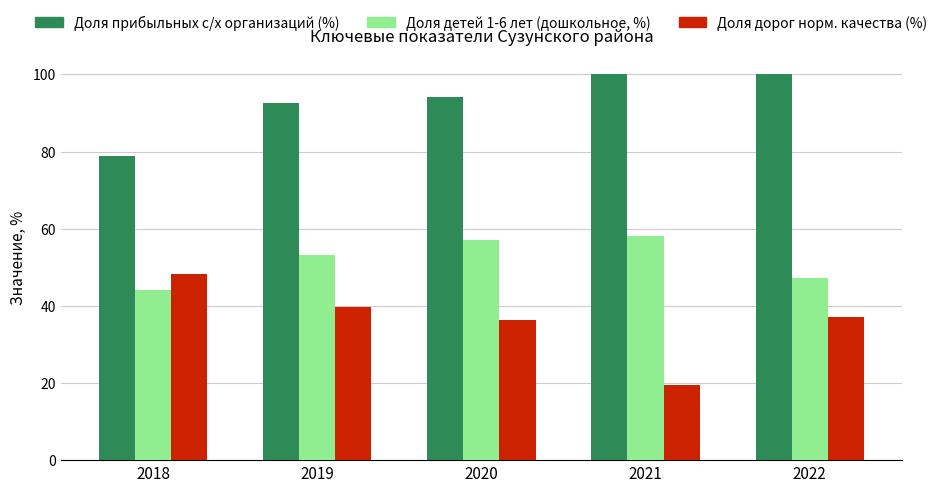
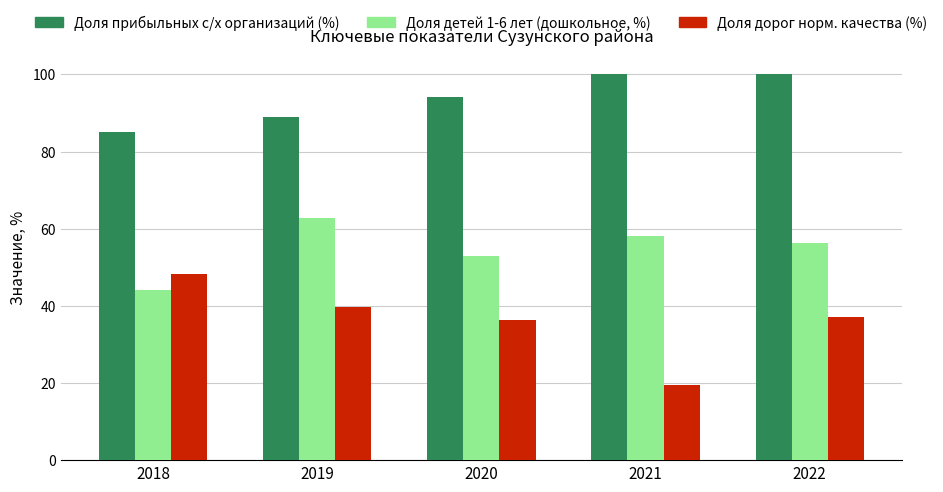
  {
    "Доля прибыльных с/х организаций (%)": {
-     "2018": 79,
-     "2019": 93,
+     "2018": 85,
+     "2019": 89,
      "2020": 94,
      "2021": 100,
      "2022": 100
    },
    "Доля детей 1-6 лет (дошкольное, %)": {
      "2018": 44,
-     "2019": 53,
-     "2020": 57,
+     "2019": 63,
+     "2020": 53,
      "2021": 58,
-     "2022": 47
+     "2022": 56
    },
    "Доля дорог норм. качества (%)": {
      "2018": 48,
      "2019": 40,
      "2020": 36,
      "2021": 20,
      "2022": 37
    }
  }
